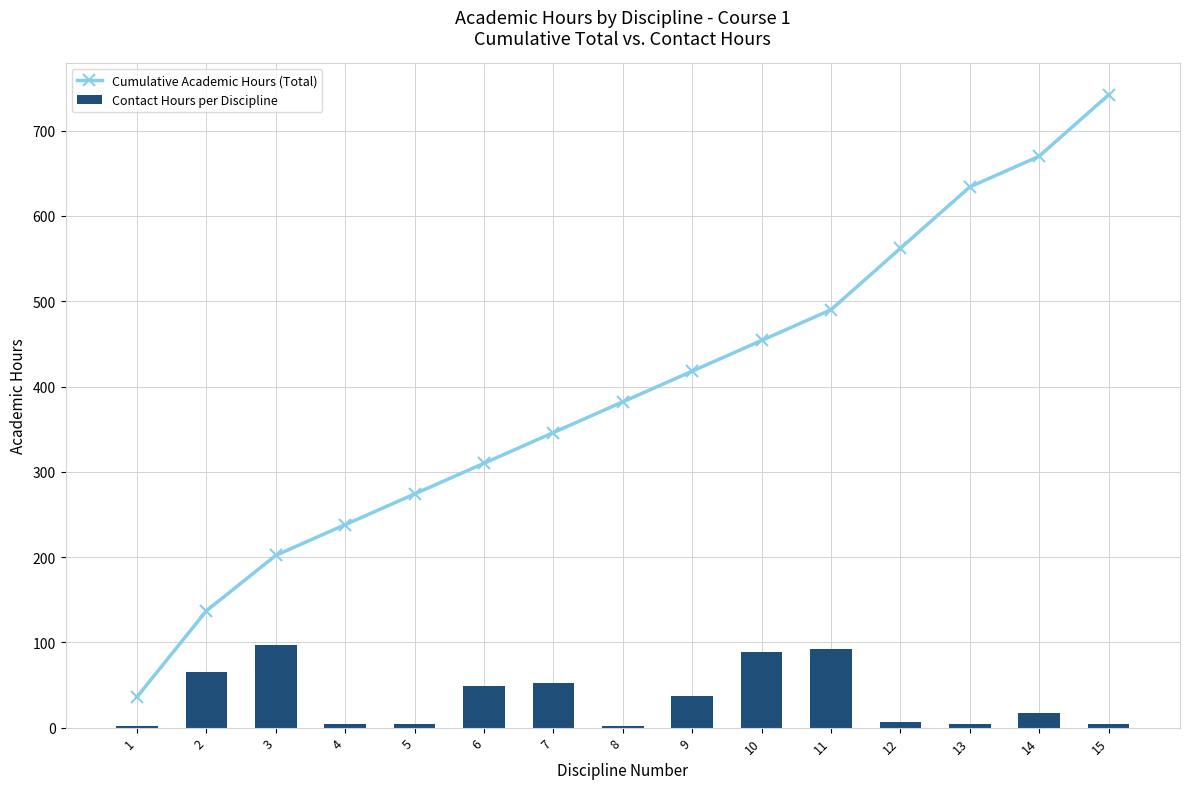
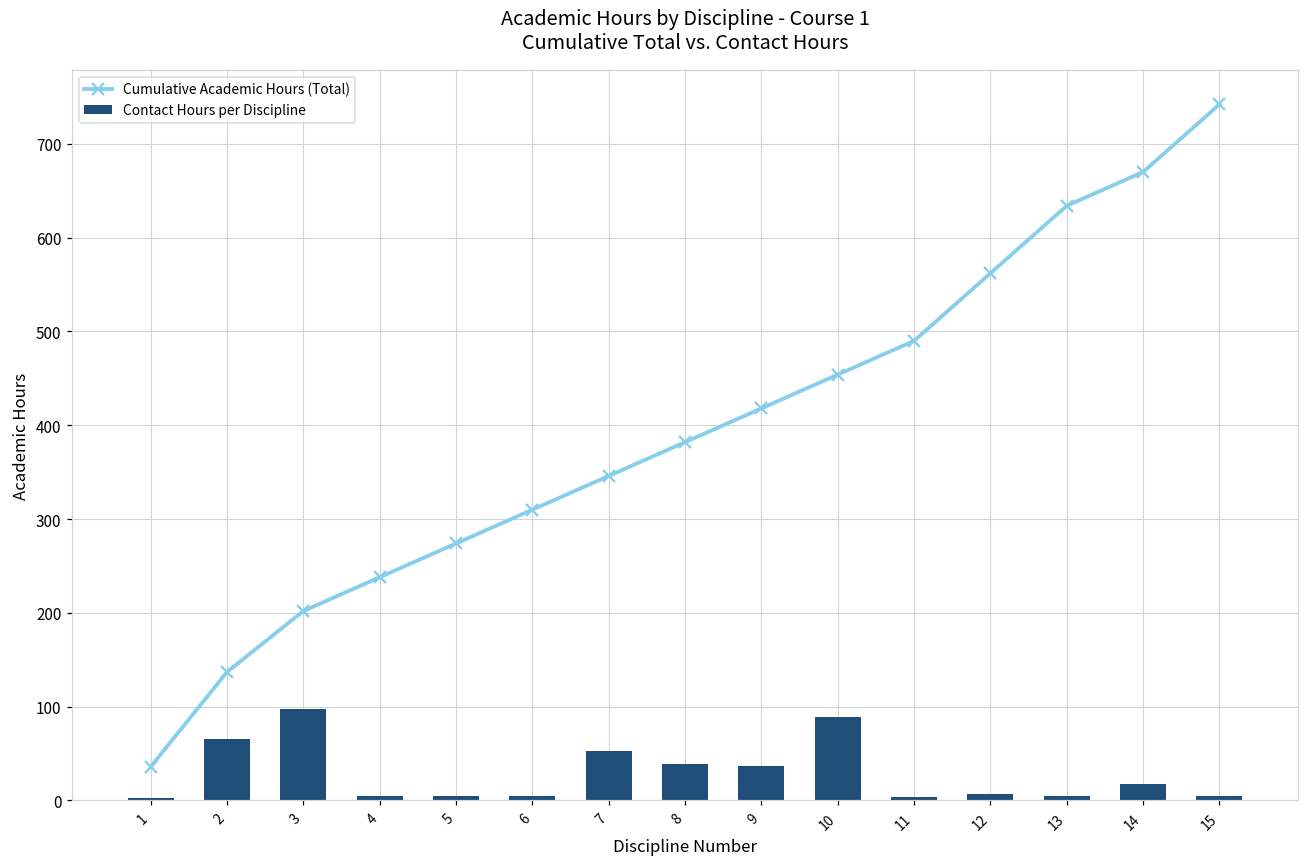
  {
    "Cumulative Academic Hours (Total)": {
      "1": 40,
      "2": 140,
      "3": 200,
      "4": 240,
      "5": 270,
      "6": 310,
      "7": 350,
      "8": 380,
      "9": 420,
      "10": 450,
      "11": 490,
      "12": 560,
      "13": 630,
      "14": 670,
      "15": 740
    },
    "Contact Hours per Discipline": {
      "2": 70,
      "3": 100,
      "4": 0,
      "5": 0,
-     "6": 50,
+     "6": 0,
      "7": 50,
-     "8": 0,
+     "8": 40,
      "9": 40,
      "10": 90,
-     "11": 90,
+     "11": 0,
      "12": 10,
      "13": 0,
      "14": 20,
      "15": 0
    }
  }
